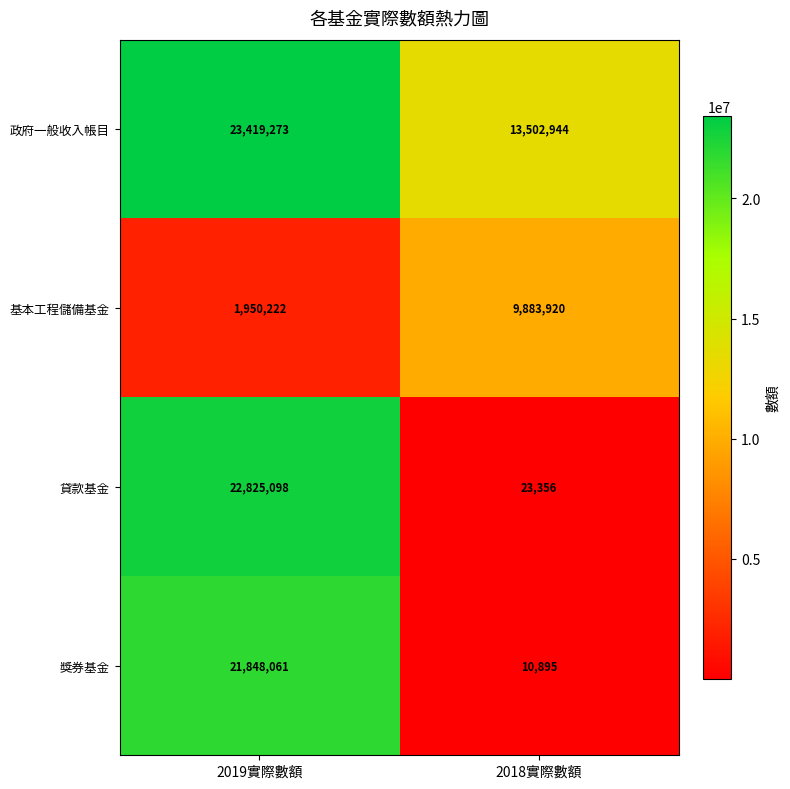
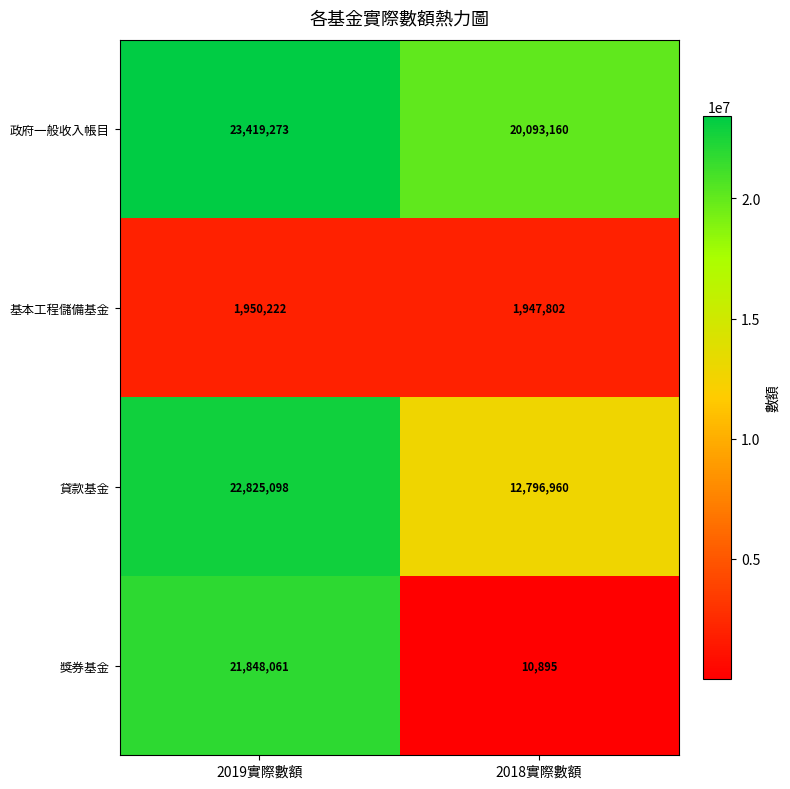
  {
    "政府一般收入帳目": {
      "2019實際數額": "23,419,273",
-     "2018實際數額": "13,502,944"
+     "2018實際數額": "20,093,160"
    },
    "基本工程儲備基金": {
      "2019實際數額": "1,950,222",
-     "2018實際數額": "9,883,920"
+     "2018實際數額": "1,947,802"
    },
    "貸款基金": {
      "2019實際數額": "22,825,098",
-     "2018實際數額": "23,356"
+     "2018實際數額": "12,796,960"
    },
    "獎券基金": {
      "2019實際數額": "21,848,061",
      "2018實際數額": "10,895"
    }
  }
